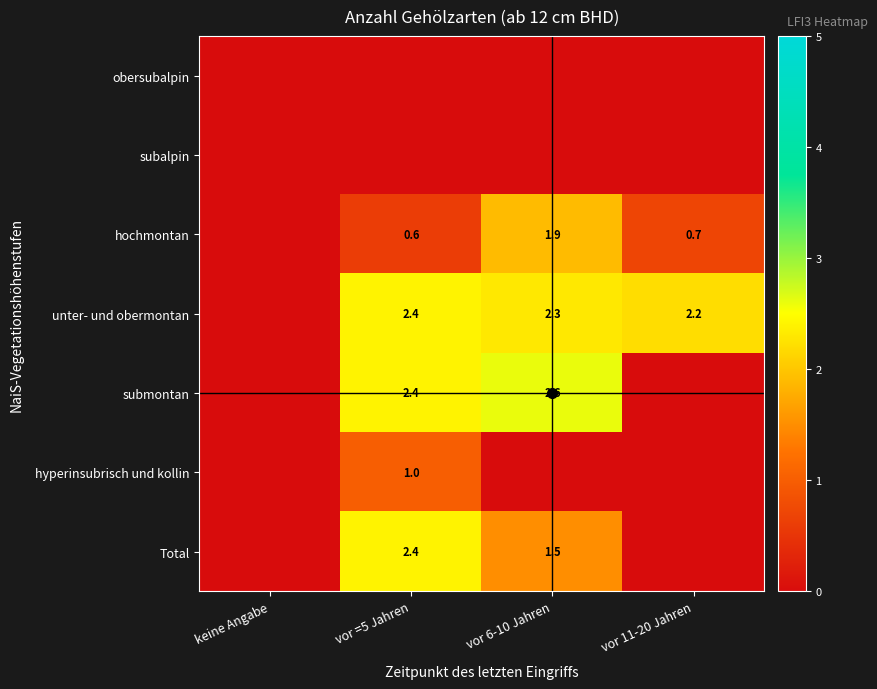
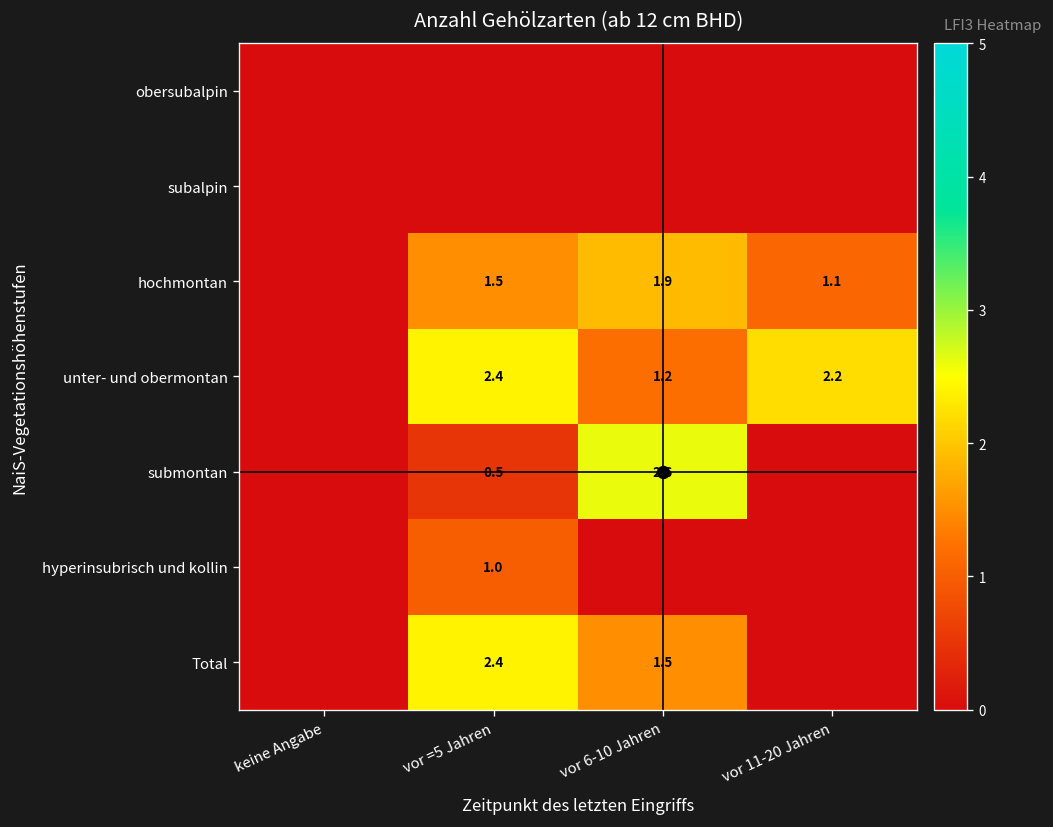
  {
    "hochmontan": {
-     "vor =5 Jahren": 0.6,
+     "vor =5 Jahren": 1.5,
      "vor 6-10 Jahren": 1.9,
-     "vor 11-20 Jahren": 0.7
+     "vor 11-20 Jahren": 1.1
    },
    "unter- und obermontan": {
      "vor =5 Jahren": 2.4,
-     "vor 6-10 Jahren": 2.3,
+     "vor 6-10 Jahren": 1.2,
      "vor 11-20 Jahren": 2.2
    },
    "submontan": {
-     "vor =5 Jahren": 2.4
+     "vor =5 Jahren": 0.5
    },
    "hyperinsubrisch und kollin": {
      "vor =5 Jahren": 1.0
    },
    "Total": {
      "vor =5 Jahren": 2.4,
      "vor 6-10 Jahren": 1.5
    }
  }
